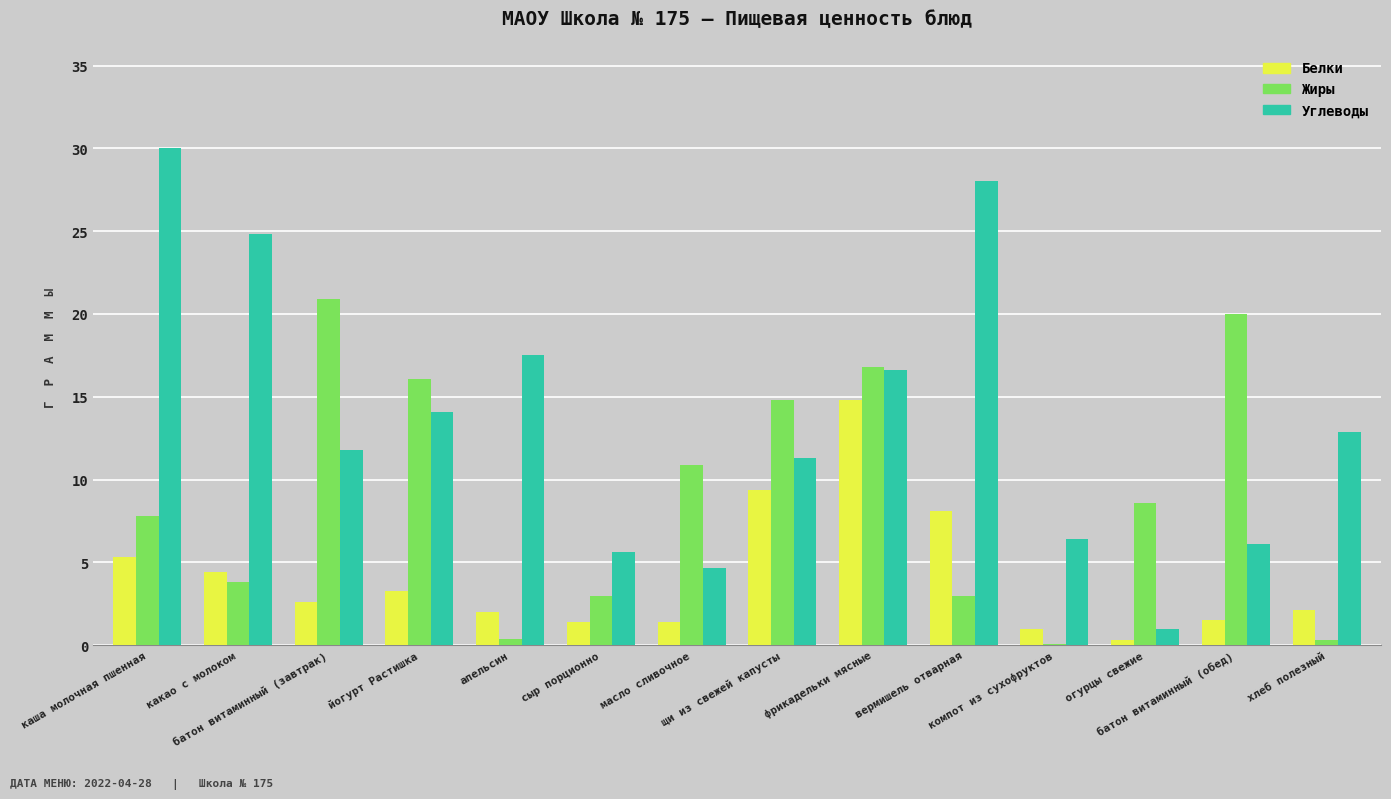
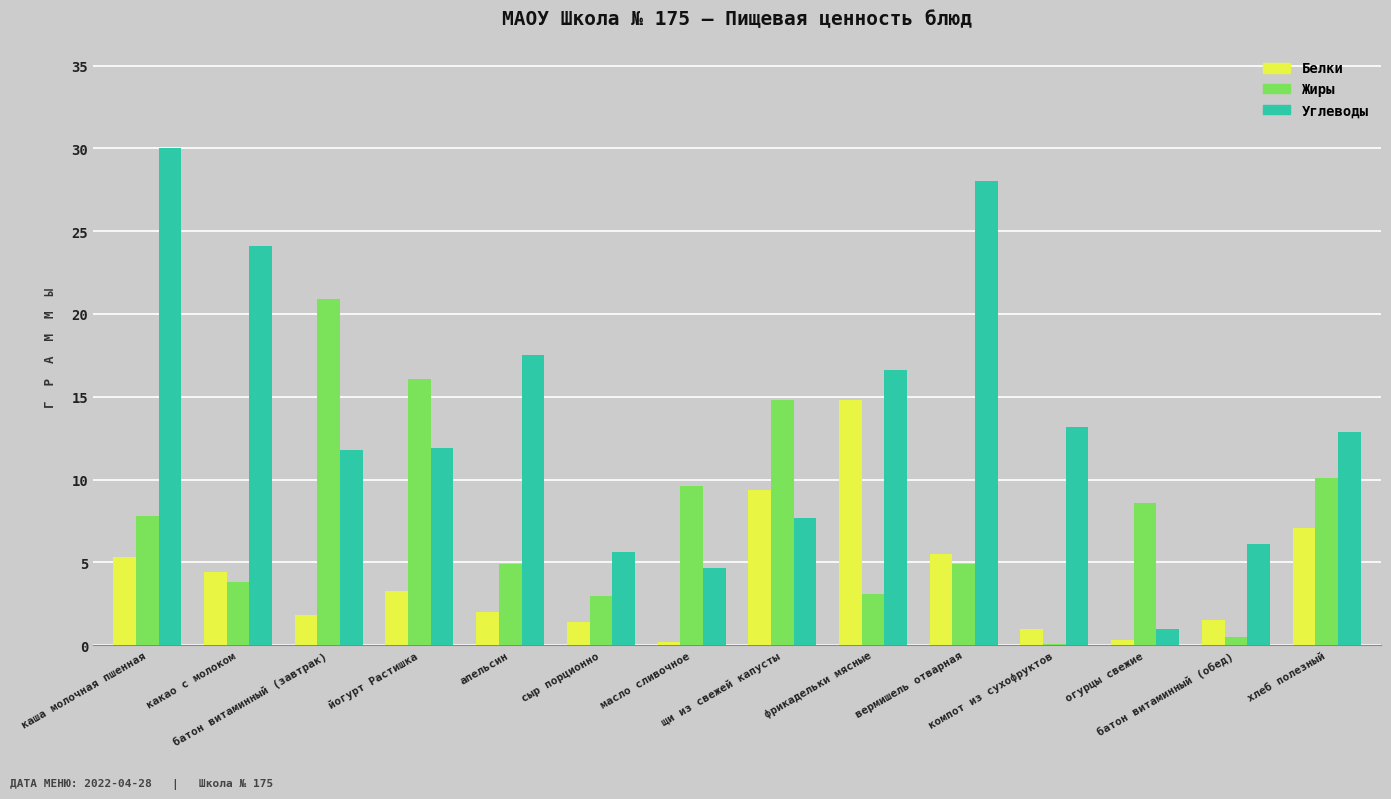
  {
    "Белки": {
      "каша молочная пшенная": 5.3,
      "какао с молоком": 4.4,
-     "батон витаминный (завтрак)": 2.6,
+     "батон витаминный (завтрак)": 1.8,
      "йогурт Растишка": 3.3,
      "апельсин": 2.0,
      "сыр порционно": 1.4,
-     "масло сливочное": 1.4,
+     "масло сливочное": 0.2,
      "щи из свежей капусты": 9.4,
      "фрикадельки мясные": 14.8,
-     "вермишель отварная": 8.1,
+     "вермишель отварная": 5.5,
      "компот из сухофруктов": 1.0,
      "огурцы свежие": 0.3,
      "батон витаминный (обед)": 1.5,
-     "хлеб полезный": 2.1
+     "хлеб полезный": 7.1
    },
    "Жиры": {
      "каша молочная пшенная": 7.8,
      "какао с молоком": 3.8,
      "батон витаминный (завтрак)": 20.9,
      "йогурт Растишка": 16.1,
-     "апельсин": 0.4,
+     "апельсин": 4.9,
      "сыр порционно": 3.0,
-     "масло сливочное": 10.9,
+     "масло сливочное": 9.6,
      "щи из свежей капусты": 14.8,
-     "фрикадельки мясные": 16.8,
-     "вермишель отварная": 3.0,
+     "фрикадельки мясные": 3.1,
+     "вермишель отварная": 4.9,
      "огурцы свежие": 8.6,
-     "батон витаминный (обед)": 20.0,
-     "хлеб полезный": 0.3
+     "батон витаминный (обед)": 0.5,
+     "хлеб полезный": 10.1
    },
    "Углеводы": {
      "каша молочная пшенная": 30.0,
-     "какао с молоком": 24.8,
+     "какао с молоком": 24.1,
      "батон витаминный (завтрак)": 11.8,
-     "йогурт Растишка": 14.1,
+     "йогурт Растишка": 11.9,
      "апельсин": 17.5,
      "сыр порционно": 5.6,
      "масло сливочное": 4.7,
-     "щи из свежей капусты": 11.3,
+     "щи из свежей капусты": 7.7,
      "фрикадельки мясные": 16.6,
      "вермишель отварная": 28.0,
-     "компот из сухофруктов": 6.4,
+     "компот из сухофруктов": 13.2,
      "огурцы свежие": 1.0,
      "батон витаминный (обед)": 6.1,
      "хлеб полезный": 12.9
    }
  }
